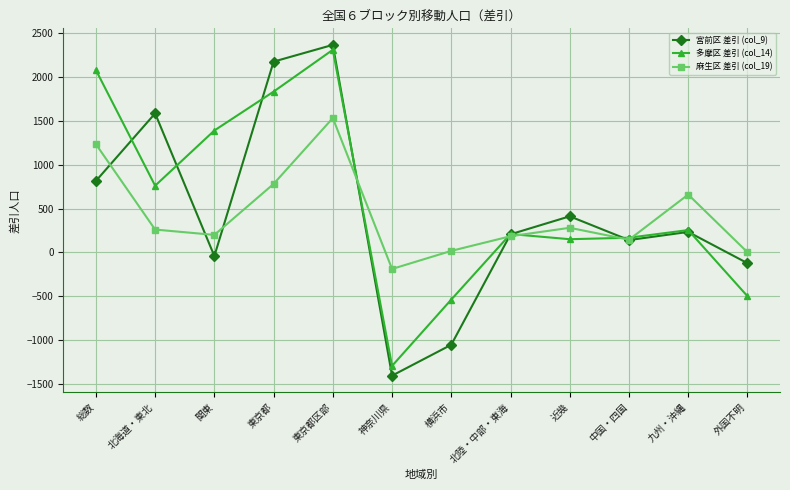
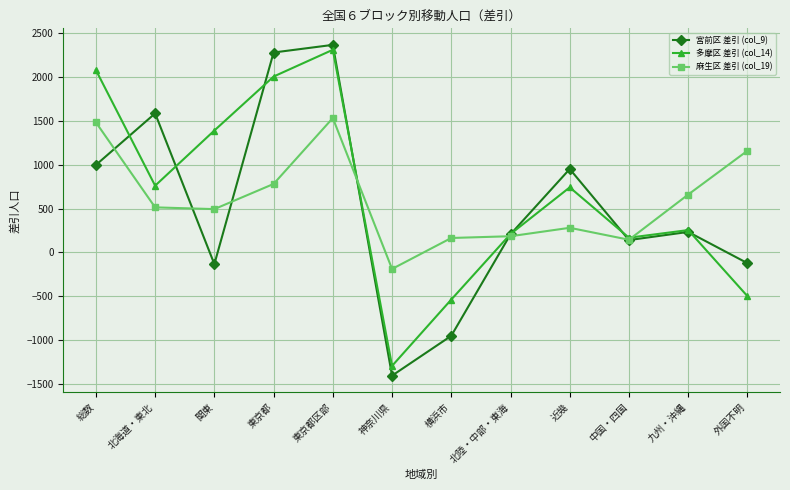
  {
    "宮前区 差引 (col_9)": {
-     "総数": 800,
+     "総数": 1000,
      "北海道・東北": 1600,
-     "関東": 0,
-     "東京都": 2200,
+     "関東": -100,
+     "東京都": 2300,
      "東京都区部": 2400,
      "神奈川県": -1400,
-     "横浜市": -1100,
-     "近幾": 400,
+     "横浜市": -1000,
+     "近幾": 1000,
      "外国不明": -100
    },
    "多摩区 差引 (col_14)": {
      "総数": 2100,
      "北海道・東北": 800,
      "関東": 1400,
-     "東京都": 1800,
+     "東京都": 2000,
      "東京都区部": 2300,
      "神奈川県": -1300,
      "横浜市": -500,
-     "近幾": 200,
+     "近幾": 700,
      "外国不明": -500
    },
    "麻生区 差引 (col_19)": {
-     "総数": 1200,
-     "北海道・東北": 300,
-     "関東": 200,
+     "総数": 1500,
+     "北海道・東北": 500,
+     "関東": 500,
      "東京都": 800,
      "東京都区部": 1500,
      "神奈川県": -200,
-     "横浜市": 0,
+     "横浜市": 200,
      "近幾": 300,
      "九州・沖縄": 700,
-     "外国不明": 0
+     "外国不明": 1200
    }
  }
